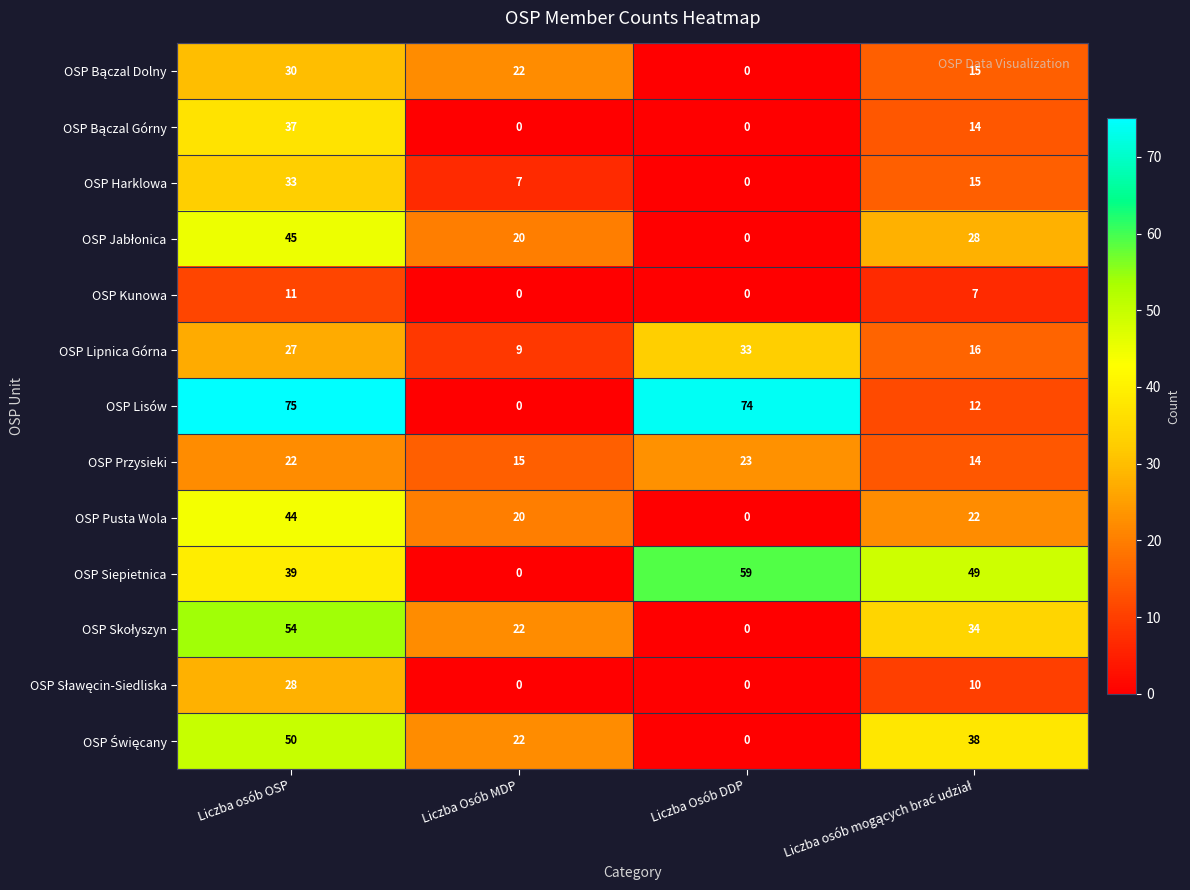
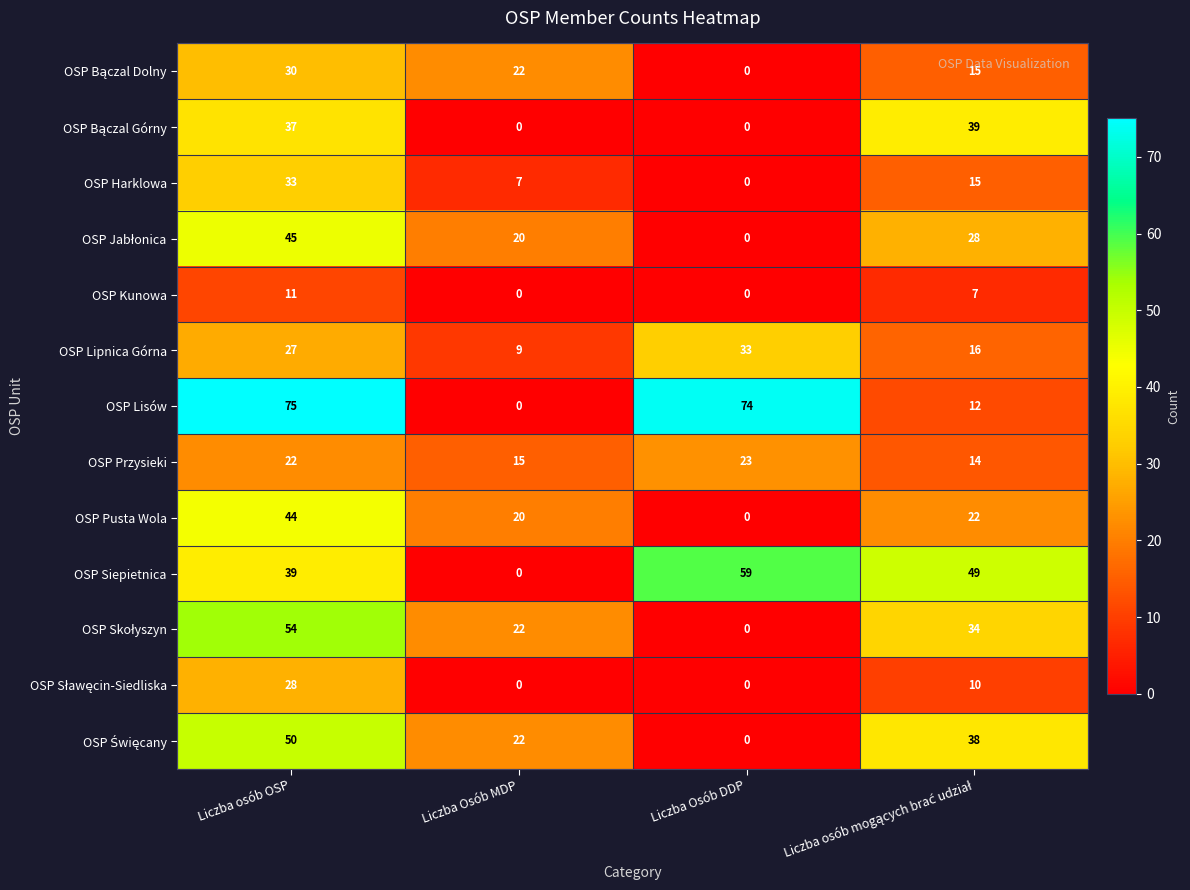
  {
    "OSP Bączal Dolny": {
      "Liczba osób OSP": 30,
      "Liczba Osób MDP": 22,
      "Liczba Osób DDP": 0
    },
    "OSP Bączal Górny": {
      "Liczba osób OSP": 37,
      "Liczba Osób MDP": 0,
      "Liczba Osób DDP": 0,
-     "Liczba osób mogących brać udział": 14
+     "Liczba osób mogących brać udział": 39
    },
    "OSP Harklowa": {
      "Liczba osób OSP": 33,
      "Liczba Osób MDP": 7,
      "Liczba Osób DDP": 0,
      "Liczba osób mogących brać udział": 15
    },
    "OSP Jabłonica": {
      "Liczba osób OSP": 45,
      "Liczba Osób MDP": 20,
      "Liczba Osób DDP": 0,
      "Liczba osób mogących brać udział": 28
    },
    "OSP Kunowa": {
      "Liczba osób OSP": 11,
      "Liczba Osób MDP": 0,
      "Liczba Osób DDP": 0,
      "Liczba osób mogących brać udział": 7
    },
    "OSP Lipnica Górna": {
      "Liczba osób OSP": 27,
      "Liczba Osób MDP": 9,
      "Liczba Osób DDP": 33,
      "Liczba osób mogących brać udział": 16
    },
    "OSP Lisów": {
      "Liczba osób OSP": 75,
      "Liczba Osób MDP": 0,
      "Liczba Osób DDP": 74,
      "Liczba osób mogących brać udział": 12
    },
    "OSP Przysieki": {
      "Liczba osób OSP": 22,
      "Liczba Osób MDP": 15,
      "Liczba Osób DDP": 23,
      "Liczba osób mogących brać udział": 14
    },
    "OSP Pusta Wola": {
      "Liczba osób OSP": 44,
      "Liczba Osób MDP": 20,
      "Liczba Osób DDP": 0,
      "Liczba osób mogących brać udział": 22
    },
    "OSP Siepietnica": {
      "Liczba osób OSP": 39,
      "Liczba Osób MDP": 0,
      "Liczba Osób DDP": 59,
      "Liczba osób mogących brać udział": 49
    },
    "OSP Skołyszyn": {
      "Liczba osób OSP": 54,
      "Liczba Osób MDP": 22,
      "Liczba Osób DDP": 0,
      "Liczba osób mogących brać udział": 34
    },
    "OSP Sławęcin-Siedliska": {
      "Liczba osób OSP": 28,
      "Liczba Osób MDP": 0,
      "Liczba Osób DDP": 0,
      "Liczba osób mogących brać udział": 10
    },
    "OSP Święcany": {
      "Liczba osób OSP": 50,
      "Liczba Osób MDP": 22,
      "Liczba Osób DDP": 0,
      "Liczba osób mogących brać udział": 38
    }
  }
